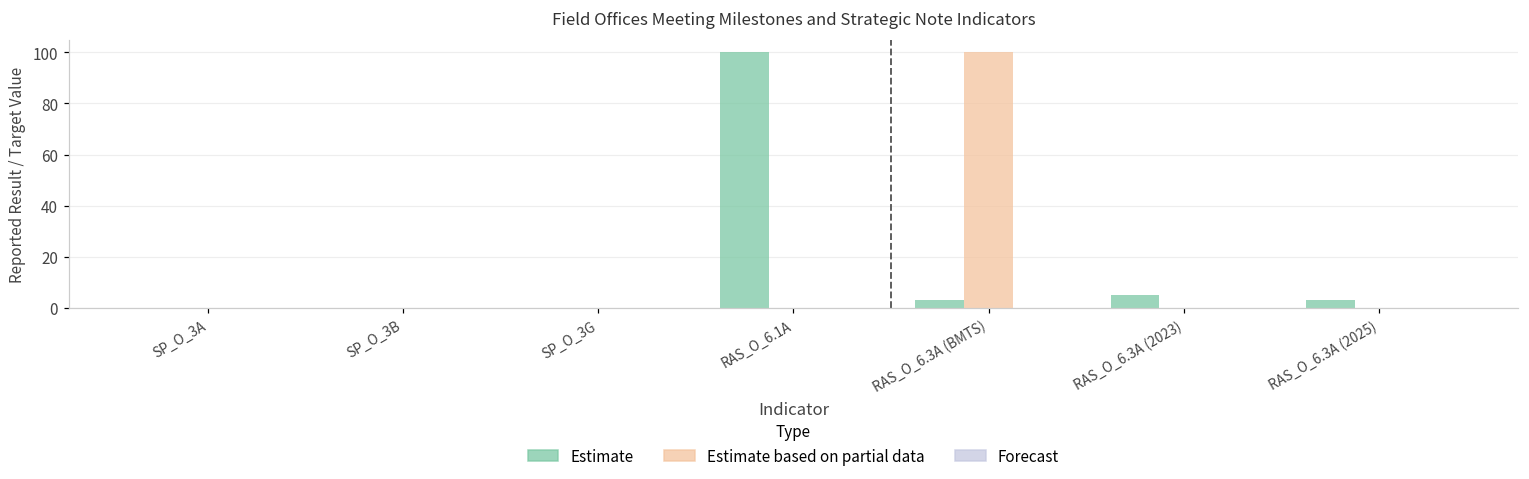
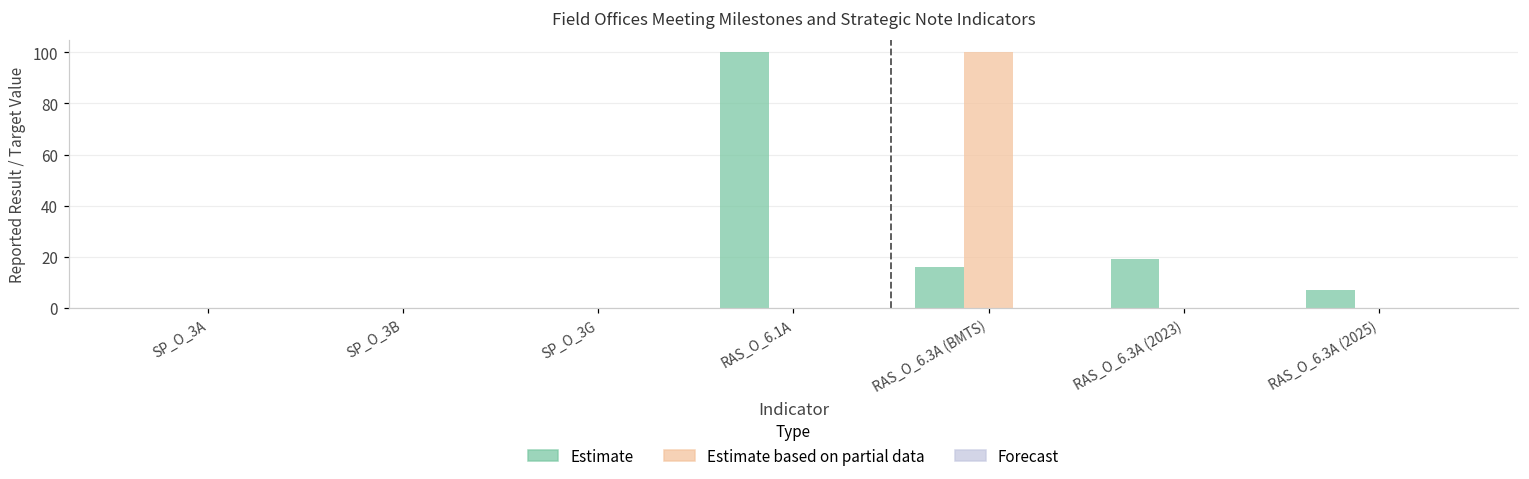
  {
    "Estimate": {
      "SP_O_3A": 0,
      "SP_O_3B": 0,
      "SP_O_3G": 0,
      "RAS_O_6.1A": 100,
-     "RAS_O_6.3A (BMTS)": 3,
-     "RAS_O_6.3A (2023)": 5,
-     "RAS_O_6.3A (2025)": 3
+     "RAS_O_6.3A (BMTS)": 16,
+     "RAS_O_6.3A (2023)": 19,
+     "RAS_O_6.3A (2025)": 7
    },
    "Estimate based on partial data": {
      "SP_O_3A": 0,
      "SP_O_3B": 0,
      "SP_O_3G": 0,
      "RAS_O_6.1A": 0,
      "RAS_O_6.3A (BMTS)": 100,
      "RAS_O_6.3A (2023)": 0,
      "RAS_O_6.3A (2025)": 0
    },
    "Forecast": {
      "SP_O_3A": 0,
      "SP_O_3B": 0,
      "SP_O_3G": 0,
      "RAS_O_6.1A": 0,
      "RAS_O_6.3A (BMTS)": 0,
      "RAS_O_6.3A (2023)": 0,
      "RAS_O_6.3A (2025)": 0
    }
  }
